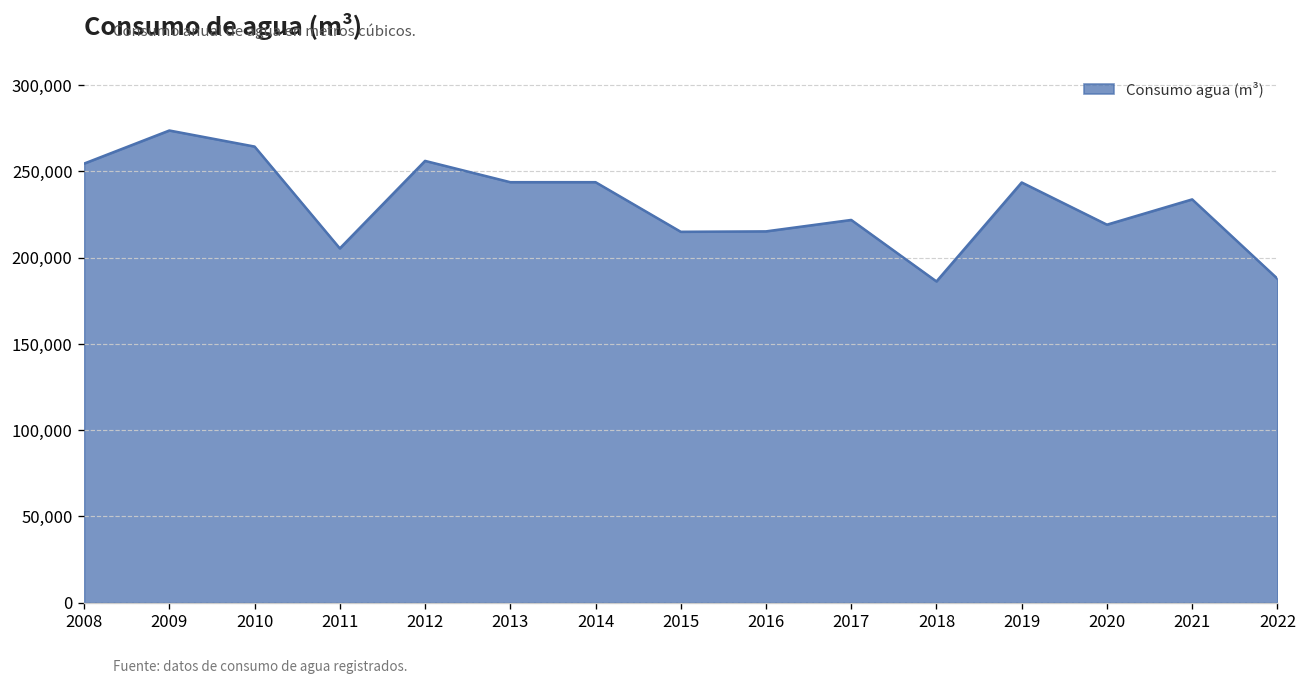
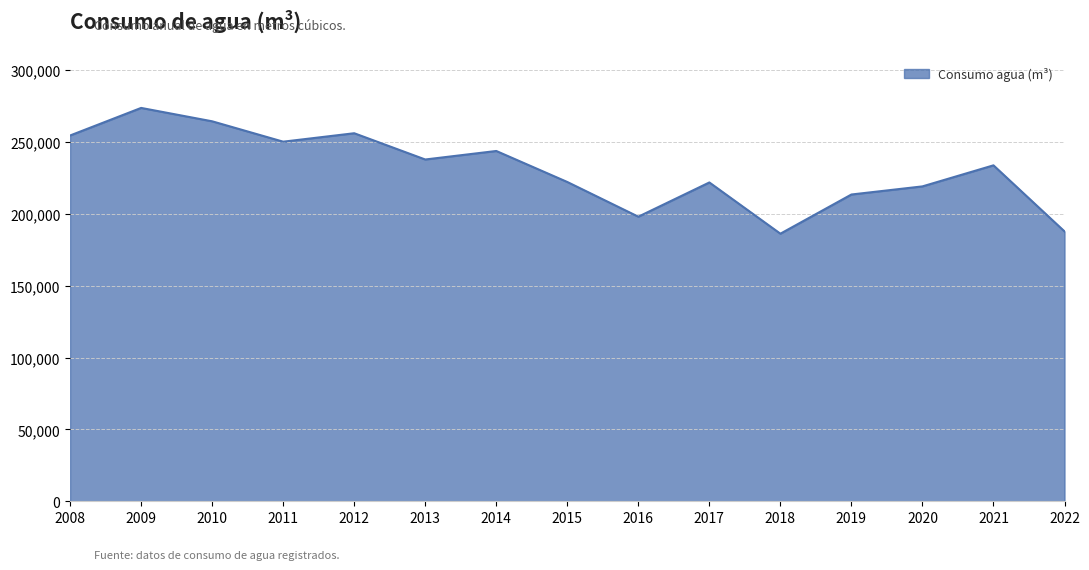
  {
    "2008": "255,000",
    "2009": "274,000",
    "2010": "264,000",
-   "2011": "205,000",
+   "2011": "250,000",
    "2012": "256,000",
-   "2013": "244,000",
+   "2013": "238,000",
    "2014": "244,000",
-   "2015": "215,000",
-   "2016": "215,000",
+   "2015": "222,000",
+   "2016": "198,000",
    "2017": "222,000",
    "2018": "186,000",
-   "2019": "244,000",
+   "2019": "213,000",
    "2020": "219,000",
    "2021": "234,000",
    "2022": "188,000"
  }
